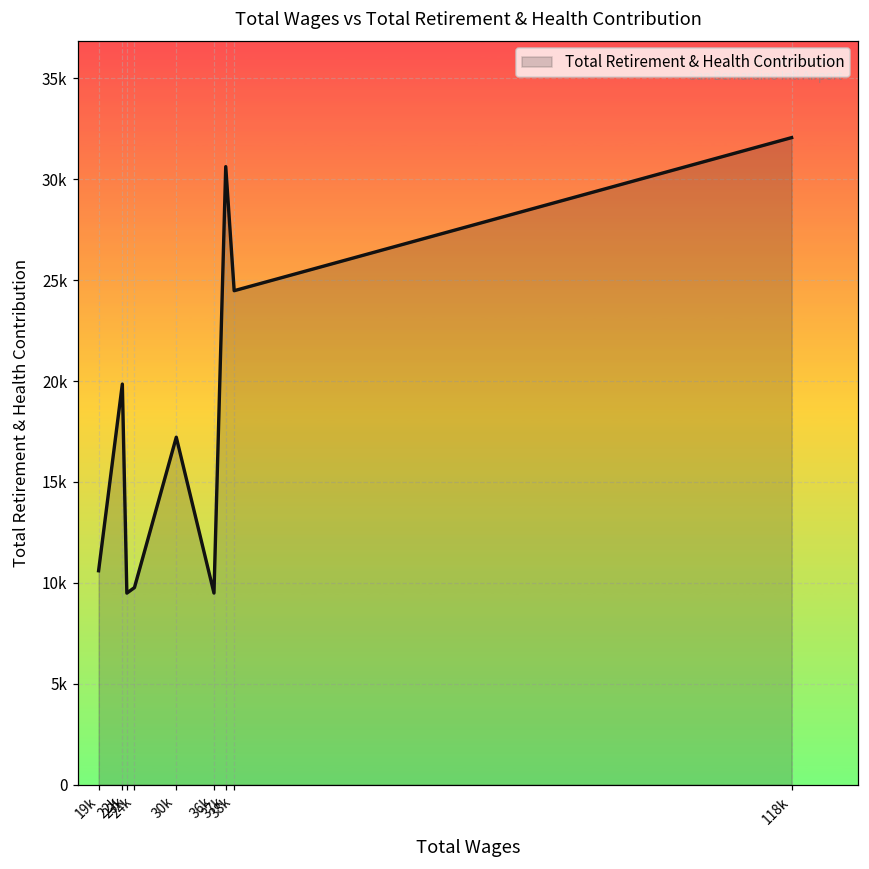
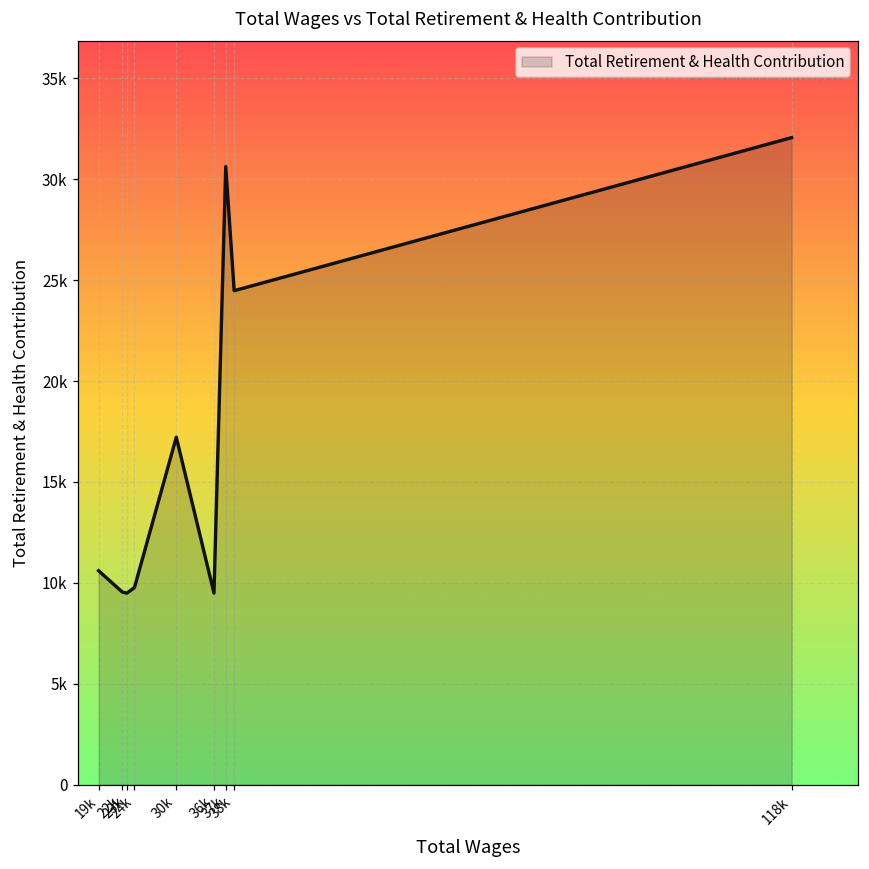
  {
    "19k": 10600,
-   "22k": 19900,
+   "22k": 9500,
    "23k": 9500,
    "24k": 9800,
    "30k": 17200,
    "36k": 9500,
    "37k": 30600,
    "38k": 24500,
    "118k": 32100
  }
